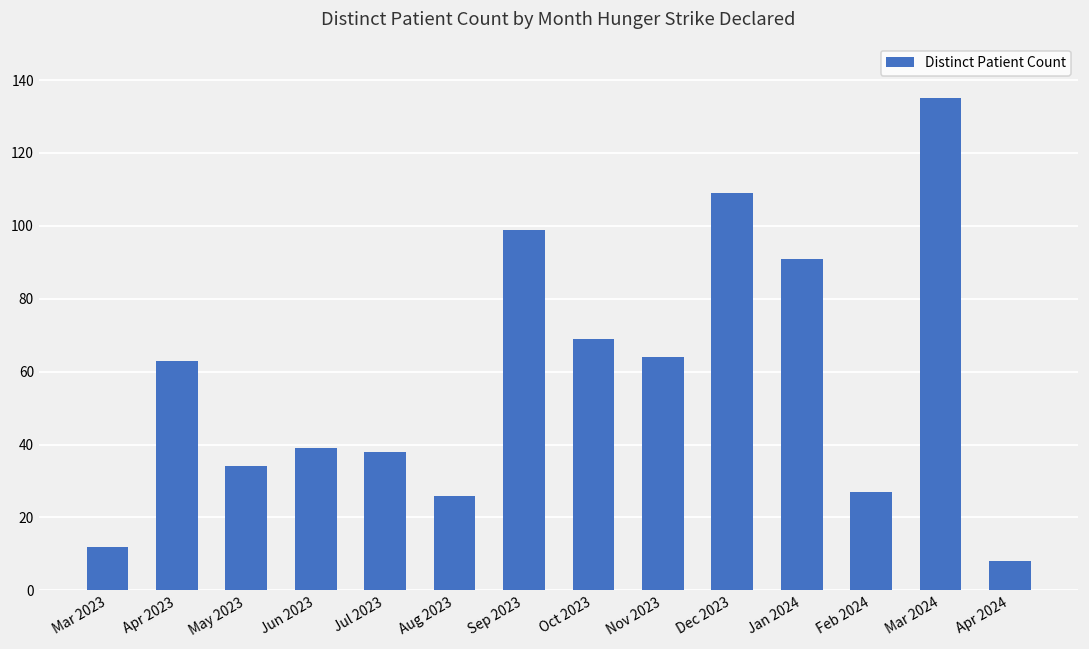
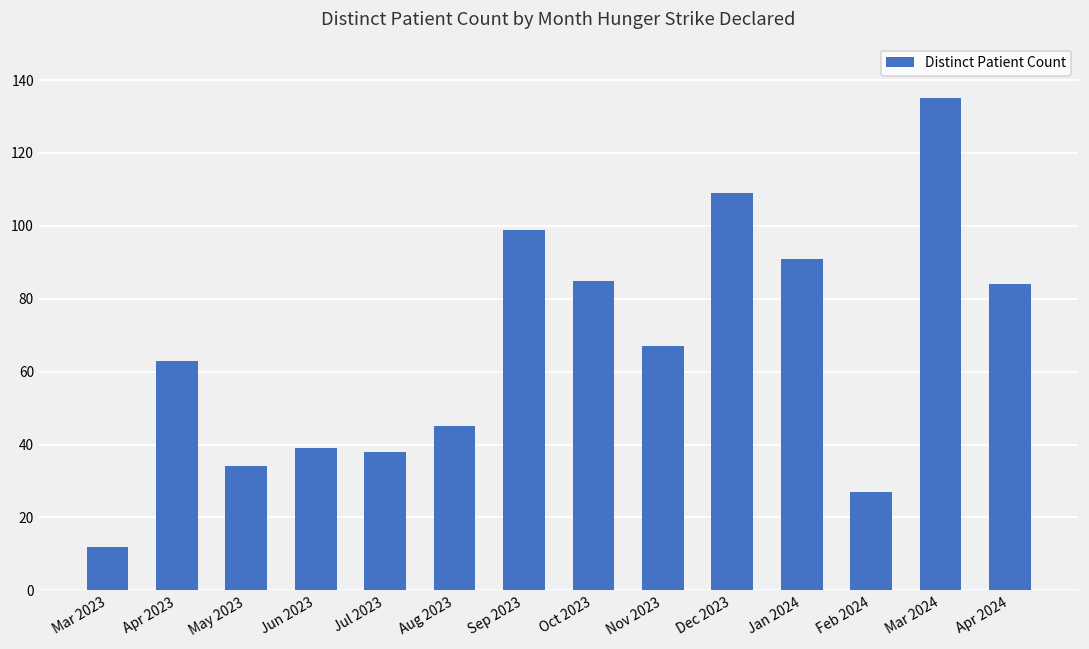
  {
    "Mar 2023": 12,
    "Apr 2023": 63,
    "May 2023": 34,
    "Jun 2023": 39,
    "Jul 2023": 38,
-   "Aug 2023": 26,
+   "Aug 2023": 45,
    "Sep 2023": 99,
-   "Oct 2023": 69,
-   "Nov 2023": 64,
+   "Oct 2023": 85,
+   "Nov 2023": 67,
    "Dec 2023": 109,
    "Jan 2024": 91,
    "Feb 2024": 27,
    "Mar 2024": 135,
-   "Apr 2024": 8
+   "Apr 2024": 84
  }
